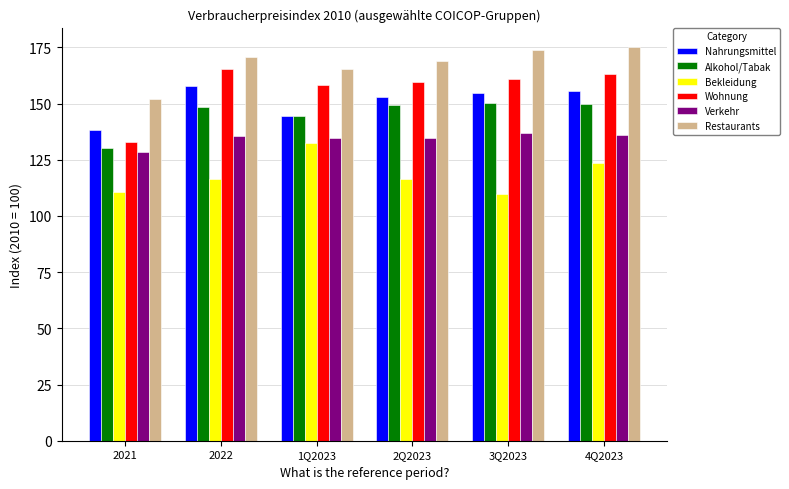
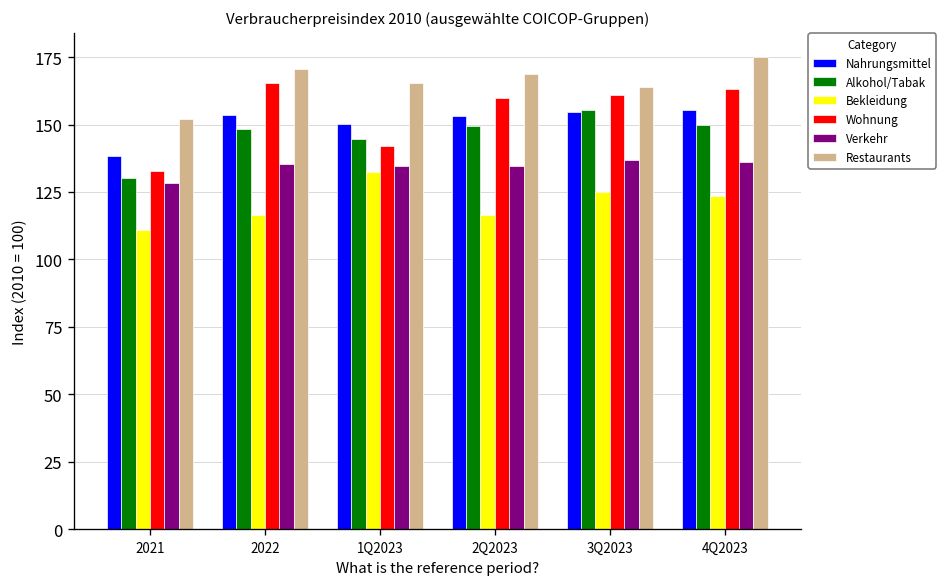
  {
    "Nahrungsmittel": {
      "2021": 138,
-     "2022": 158,
-     "1Q2023": 144,
+     "2022": 153,
+     "1Q2023": 150,
      "2Q2023": 153,
      "3Q2023": 155,
      "4Q2023": 155
    },
    "Alkohol/Tabak": {
      "2021": 130,
      "2022": 149,
      "1Q2023": 145,
      "2Q2023": 149,
-     "3Q2023": 150,
+     "3Q2023": 155,
      "4Q2023": 150
    },
    "Bekleidung": {
      "2021": 111,
      "2022": 117,
      "1Q2023": 133,
      "2Q2023": 116,
-     "3Q2023": 110,
+     "3Q2023": 125,
      "4Q2023": 124
    },
    "Wohnung": {
      "2021": 133,
      "2022": 165,
-     "1Q2023": 158,
+     "1Q2023": 142,
      "2Q2023": 160,
      "3Q2023": 161,
      "4Q2023": 163
    },
    "Verkehr": {
      "2021": 128,
      "2022": 136,
      "1Q2023": 135,
      "2Q2023": 135,
      "3Q2023": 137,
      "4Q2023": 136
    },
    "Restaurants": {
      "2021": 152,
      "2022": 171,
      "1Q2023": 165,
      "2Q2023": 169,
-     "3Q2023": 174,
+     "3Q2023": 164,
      "4Q2023": 175
    }
  }
